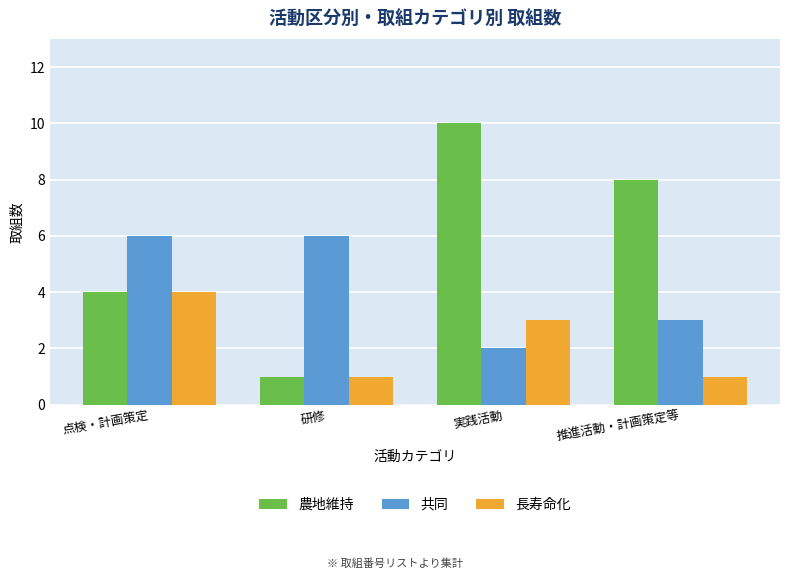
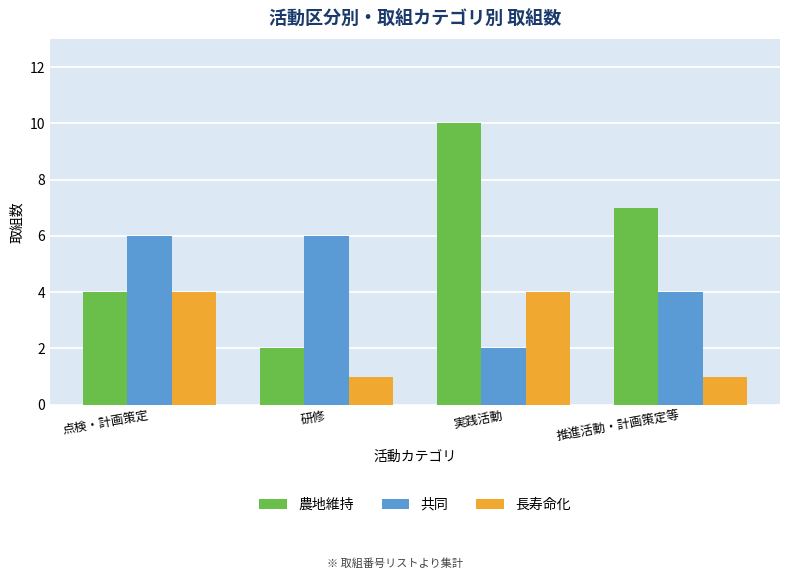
  {
    "農地維持": {
      "点検・計画策定": 4,
-     "研修": 1,
+     "研修": 2,
      "実践活動": 10,
-     "推進活動・計画策定等": 8
+     "推進活動・計画策定等": 7
    },
    "共同": {
      "点検・計画策定": 6,
      "研修": 6,
      "実践活動": 2,
-     "推進活動・計画策定等": 3
+     "推進活動・計画策定等": 4
    },
    "長寿命化": {
      "点検・計画策定": 4,
      "研修": 1,
-     "実践活動": 3,
+     "実践活動": 4,
      "推進活動・計画策定等": 1
    }
  }
